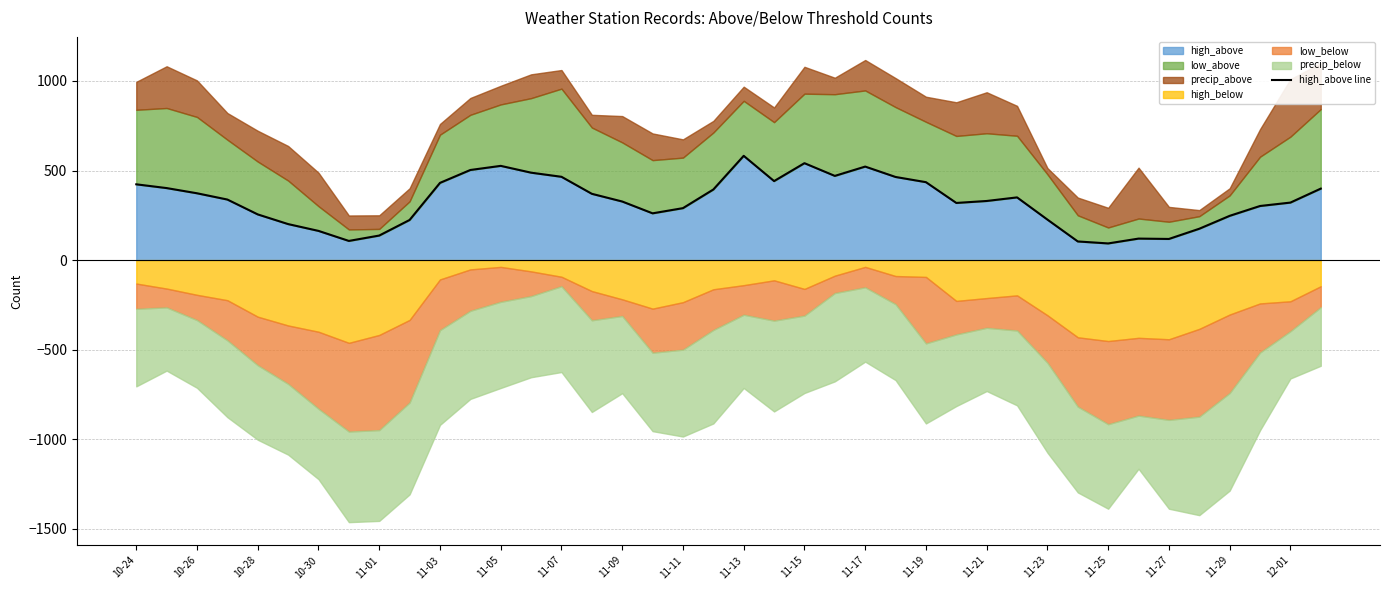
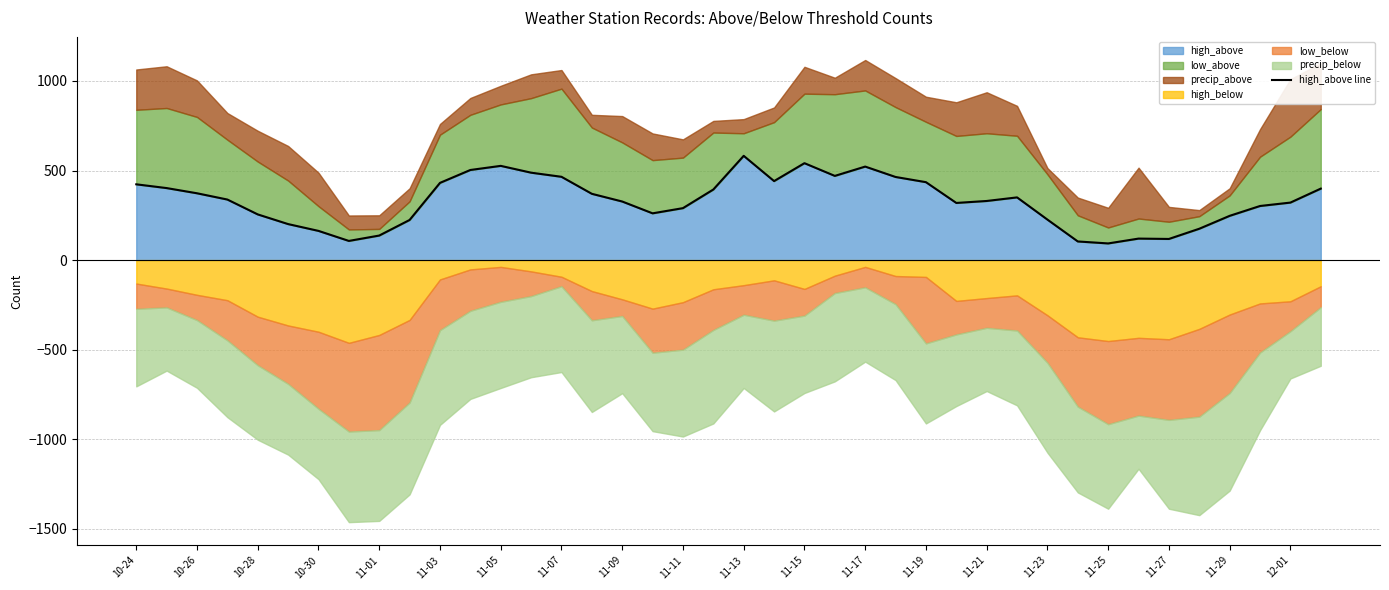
  {
    "high_above": {
      "10-24": 420,
      "10-26": 370,
      "10-28": 260,
      "10-30": 160,
      "11-01": 140,
      "11-03": 430,
      "11-05": 530,
      "11-07": 470,
      "11-09": 330,
      "11-11": 290,
      "11-13": 580,
      "11-15": 540,
      "11-17": 520,
      "11-19": 440,
      "11-21": 330,
      "11-23": 230,
      "11-25": 90,
      "11-27": 120,
      "11-29": 250,
      "12-01": 320
    },
    "low_above": {
      "10-24": 420,
      "10-26": 430,
      "10-28": 300,
      "10-30": 140,
      "11-01": 40,
      "11-03": 270,
      "11-05": 340,
      "11-07": 490,
      "11-09": 330,
      "11-11": 280,
-     "11-13": 310,
+     "11-13": 130,
      "11-15": 390,
      "11-17": 430,
      "11-19": 340,
      "11-21": 380,
      "11-23": 250,
      "11-25": 90,
      "11-27": 100,
      "11-29": 110,
      "12-01": 370
    },
    "precip_above": {
-     "10-24": 160,
+     "10-24": 230,
      "10-26": 200,
      "10-28": 170,
      "10-30": 190,
      "11-01": 80,
      "11-03": 60,
      "11-05": 100,
      "11-07": 100,
      "11-09": 150,
      "11-11": 100,
      "11-13": 80,
      "11-15": 150,
      "11-17": 170,
      "11-19": 140,
      "11-21": 230,
      "11-23": 40,
      "11-25": 110,
      "11-27": 80,
      "11-29": 40
    },
    "high_below": {
      "10-24": 130,
      "10-26": 190,
      "10-28": 320,
      "10-30": 400,
      "11-01": 420,
      "11-03": 110,
      "11-05": 40,
      "11-07": 90,
      "11-09": 220,
      "11-11": 240,
      "11-13": 140,
      "11-15": 160,
      "11-17": 40,
      "11-19": 90,
      "11-21": 210,
      "11-23": 310,
      "11-25": 450,
      "11-27": 440,
      "11-29": 300,
      "12-01": 230
    },
    "low_below": {
      "10-24": 140,
      "10-26": 140,
      "10-28": 270,
      "10-30": 430,
      "11-01": 530,
      "11-03": 280,
      "11-05": 200,
      "11-07": 50,
      "11-09": 90,
      "11-11": 270,
      "11-13": 170,
      "11-15": 150,
      "11-17": 110,
      "11-19": 370,
      "11-21": 170,
      "11-23": 270,
      "11-25": 460,
      "11-27": 450,
      "11-29": 440,
      "12-01": 170
    }
  }
